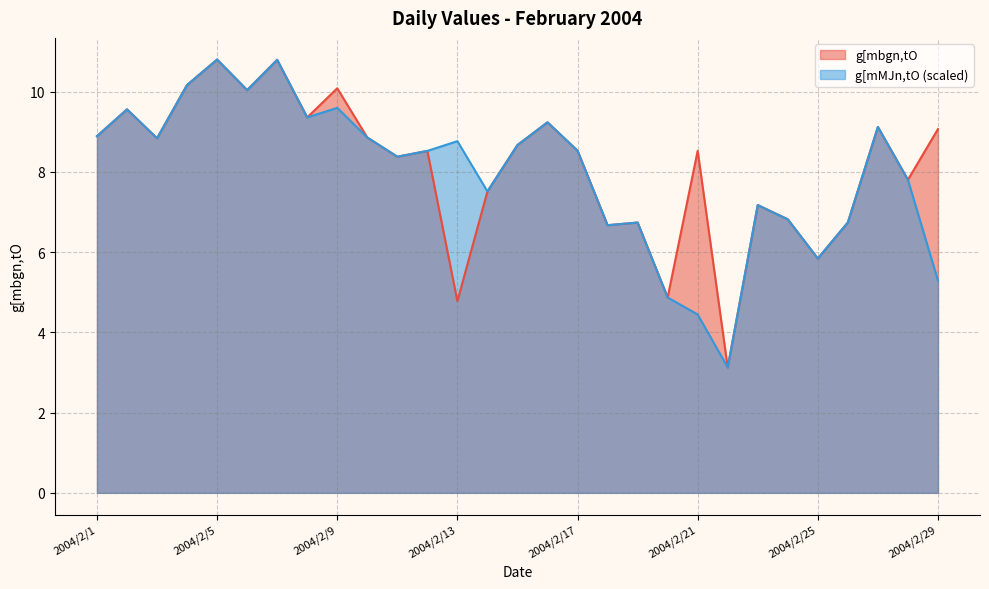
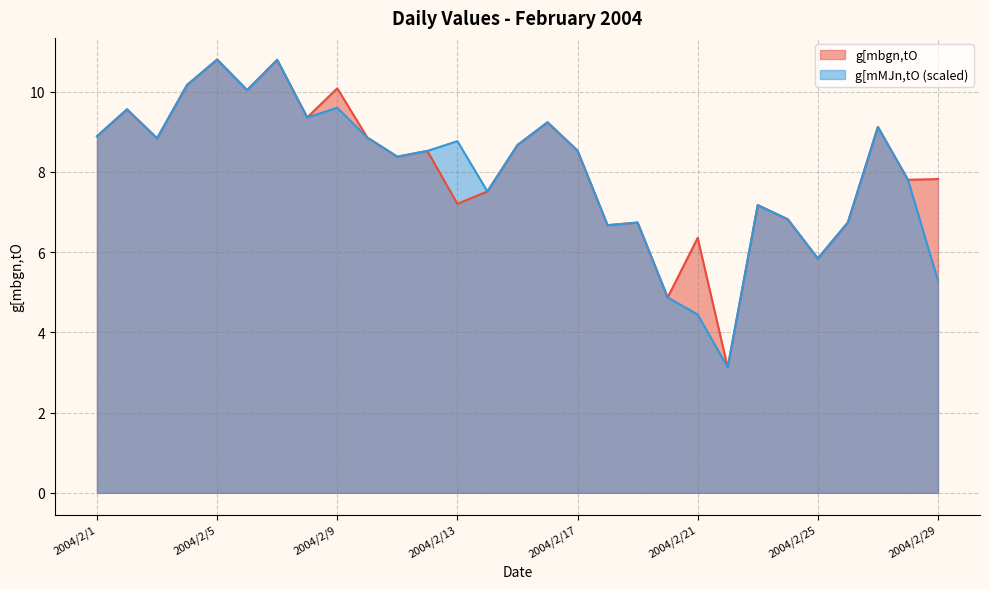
  {
    "g[mbgn,tO": {
      "2004/2/9": 10.1,
-     "2004/2/13": 4.8,
-     "2004/2/21": 8.5,
-     "2004/2/29": 9.1
+     "2004/2/13": 7.2,
+     "2004/2/21": 6.4,
+     "2004/2/29": 7.8
    },
    "g[mMJn,tO (scaled)": {
      "2004/2/9": 9.6,
      "2004/2/13": 8.8,
      "2004/2/21": 4.4,
      "2004/2/29": 5.3
    }
  }
